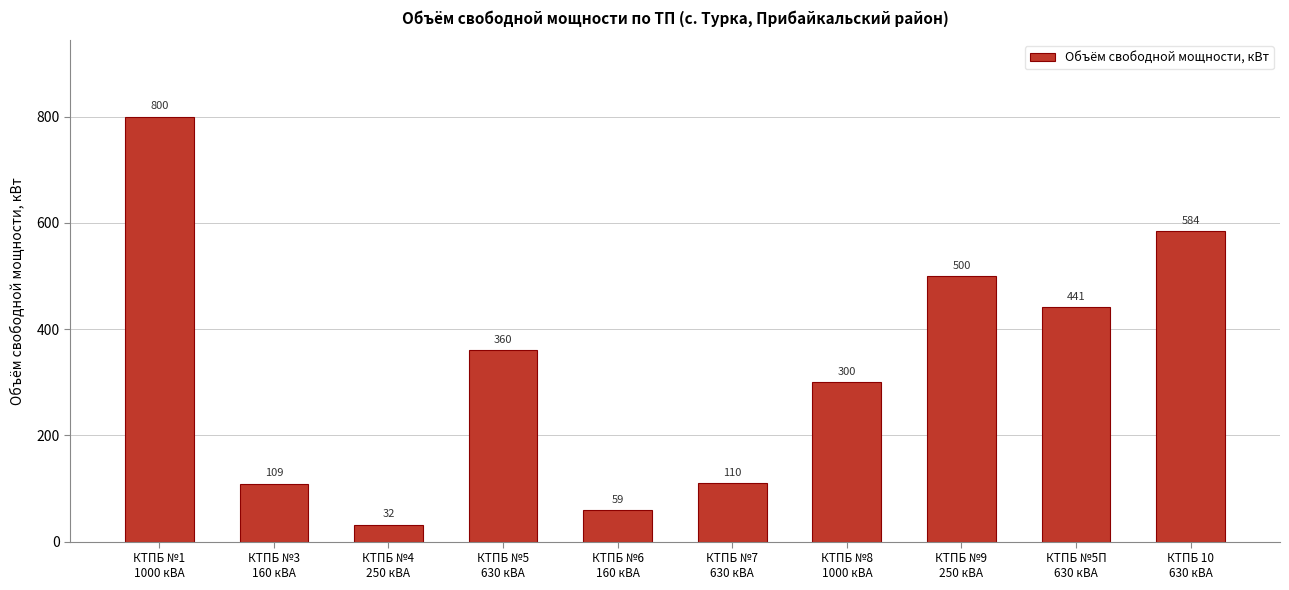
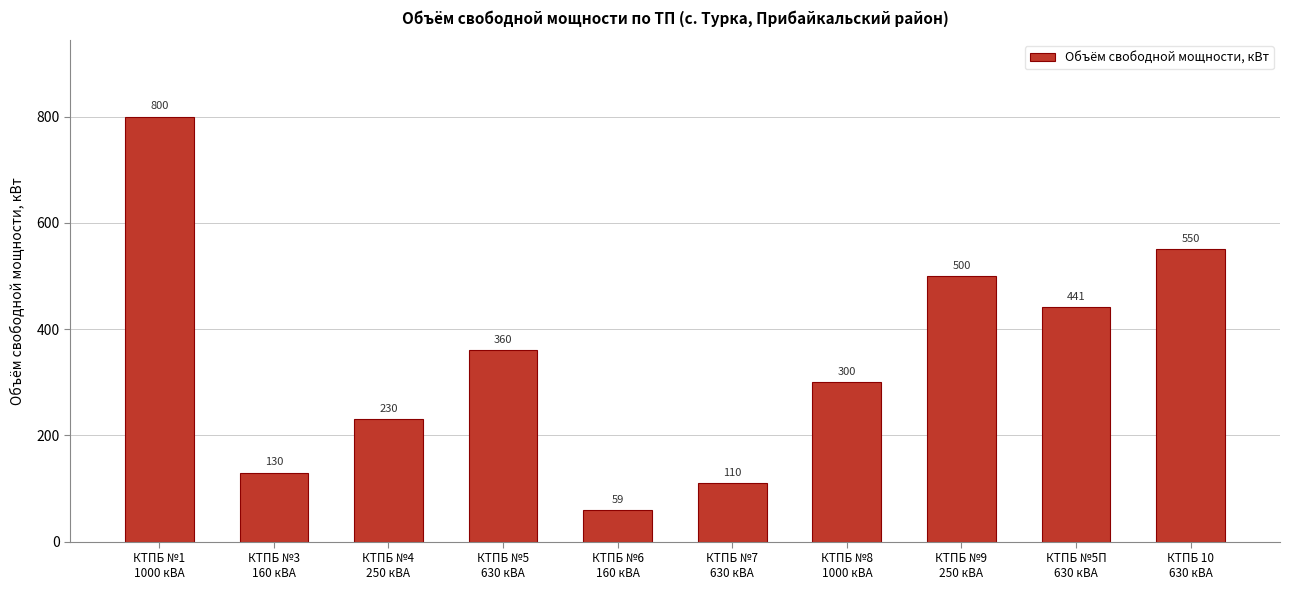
  {
    "КТПБ №1 1000 кВА": 800,
-   "КТПБ №3 160 кВА": 109,
-   "КТПБ №4 250 кВА": 32,
+   "КТПБ №3 160 кВА": 130,
+   "КТПБ №4 250 кВА": 230,
    "КТПБ №5 630 кВА": 360,
    "КТПБ №6 160 кВА": 59,
    "КТПБ №7 630 кВА": 110,
    "КТПБ №8 1000 кВА": 300,
    "КТПБ №9 250 кВА": 500,
    "КТПБ №5П 630 кВА": 441,
-   "КТПБ 10 630 кВА": 584
+   "КТПБ 10 630 кВА": 550
  }
